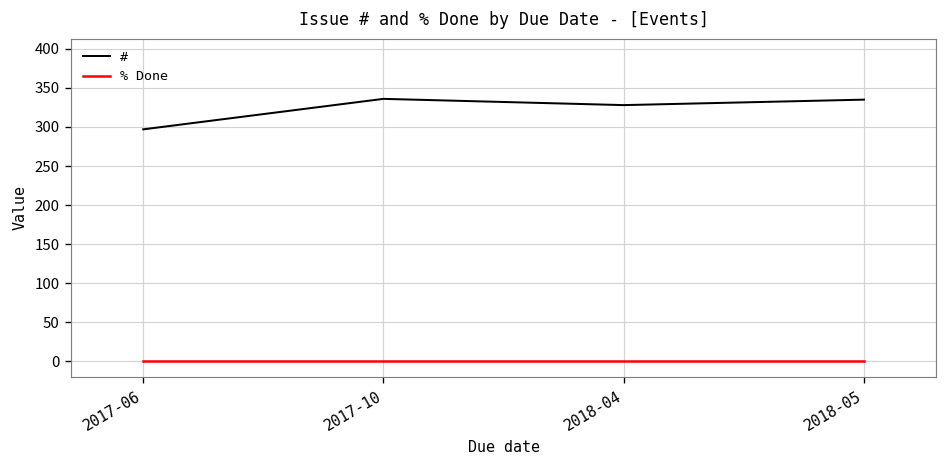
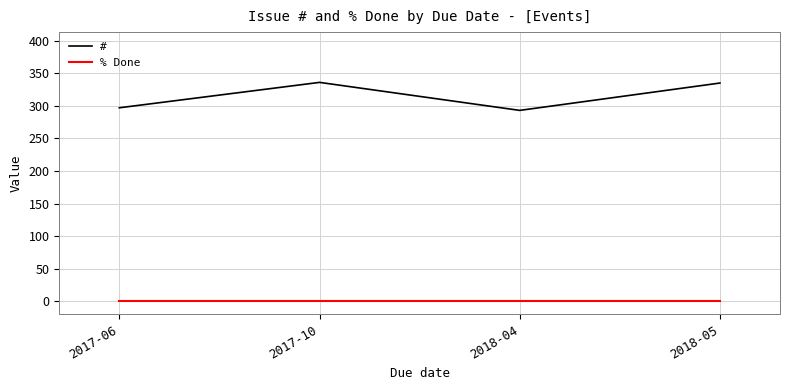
  {
    "#": {
      "2017-06": 300,
      "2017-10": 340,
-     "2018-04": 330,
+     "2018-04": 290,
      "2018-05": 340
    },
    "% Done": {
      "2017-06": 0,
      "2017-10": 0,
      "2018-04": 0,
      "2018-05": 0
    }
  }
